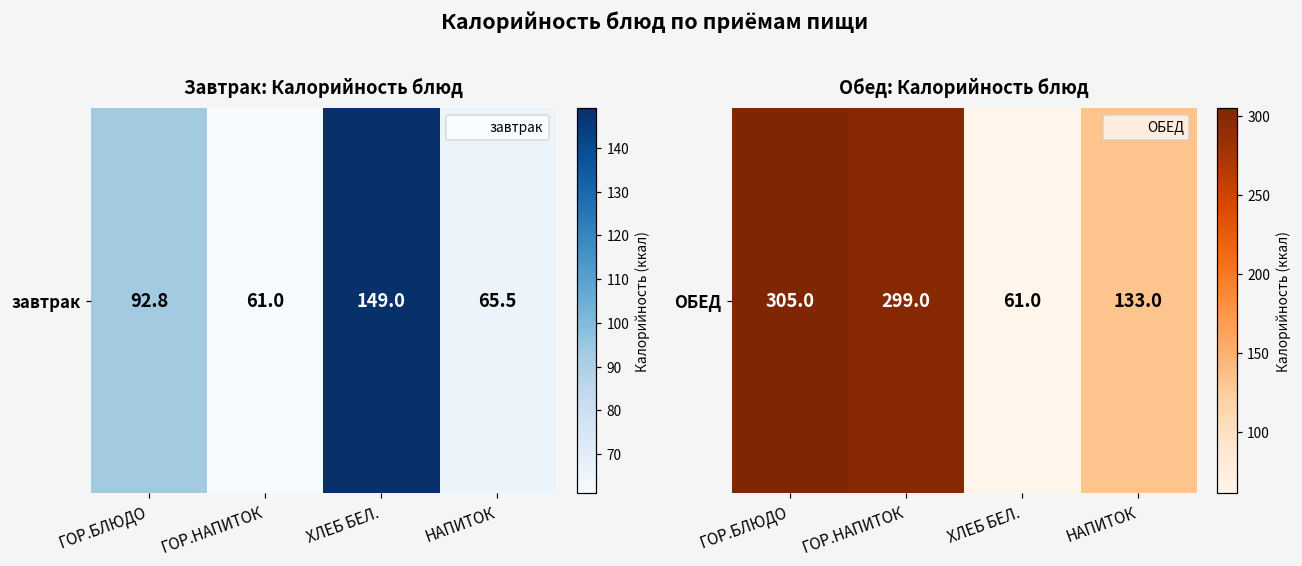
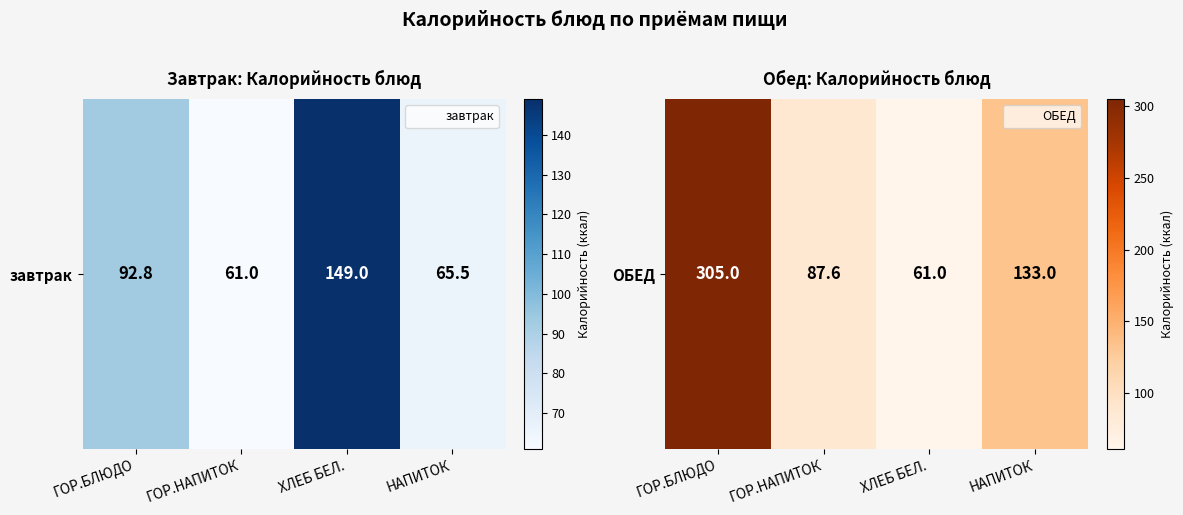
  {
    "Завтрак: Калорийность блюд": {
      "завтрак": {
        "ГОР.БЛЮДО": 92.8,
        "ГОР.НАПИТОК": 61.0,
        "ХЛЕБ БЕЛ.": 149.0,
        "НАПИТОК": 65.5
      }
    },
    "Обед: Калорийность блюд": {
      "ОБЕД": {
        "ГОР.БЛЮДО": 305.0,
-       "ГОР.НАПИТОК": 299.0,
+       "ГОР.НАПИТОК": 87.6,
        "ХЛЕБ БЕЛ.": 61.0,
        "НАПИТОК": 133.0
      }
    }
  }
